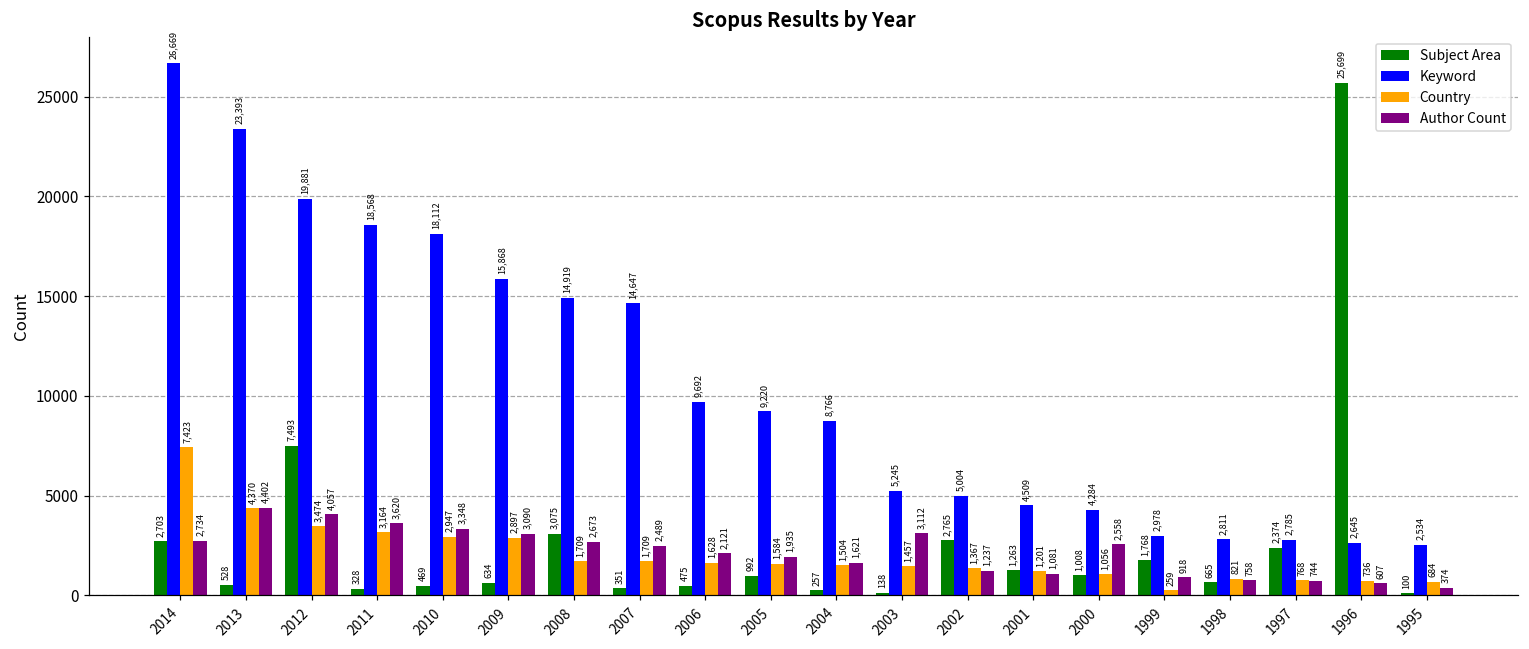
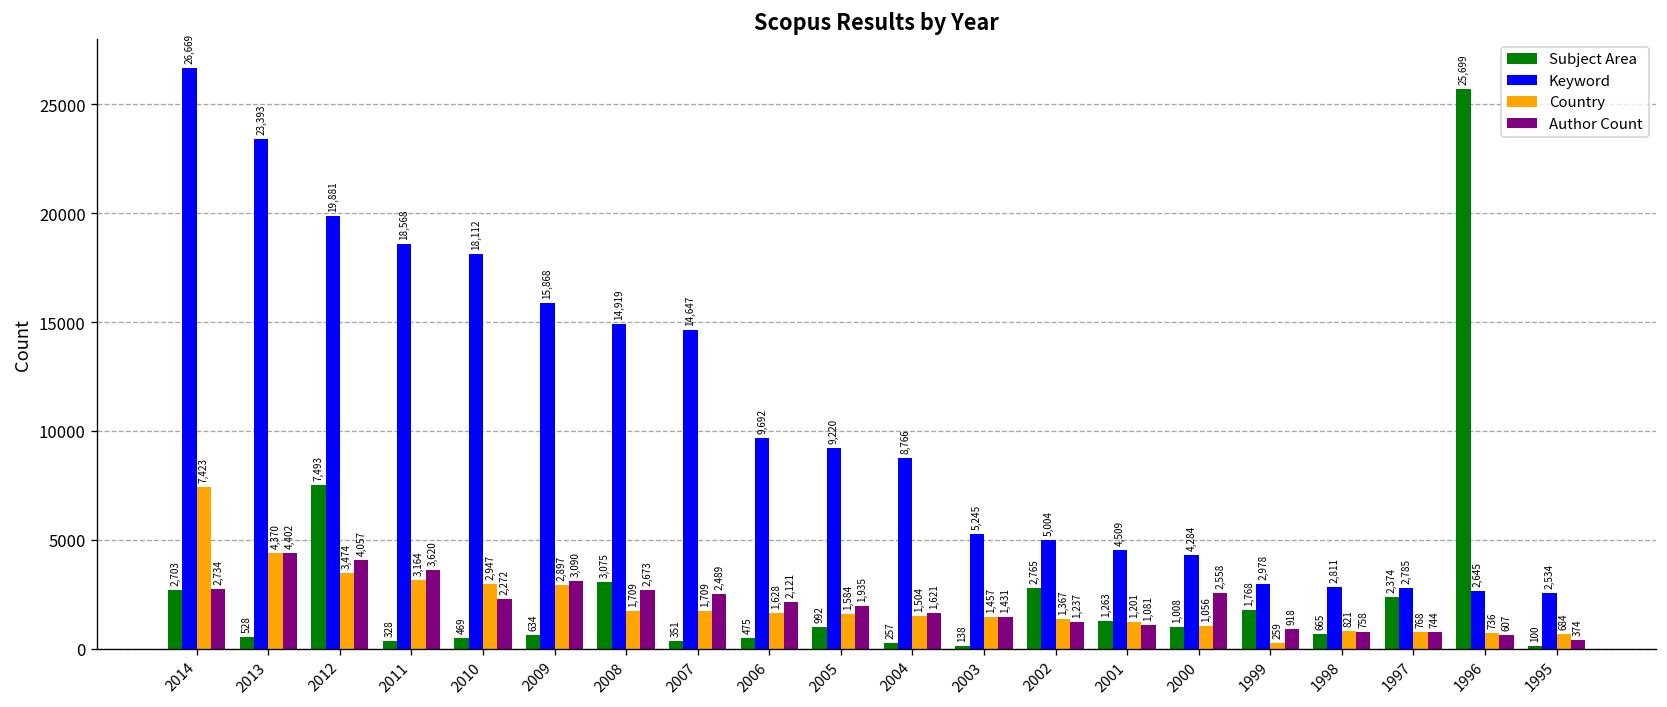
  {
    "Subject Area": {
      "2014": "2,703",
      "2013": "528",
      "2012": "7,493",
      "2011": "328",
      "2010": "469",
      "2009": "634",
      "2008": "3,075",
      "2007": "351",
      "2006": "475",
      "2005": "992",
      "2004": "257",
      "2003": "138",
      "2002": "2,765",
      "2001": "1,263",
      "2000": "1,008",
      "1999": "1,768",
      "1998": "665",
      "1997": "2,374",
      "1996": "25,699",
      "1995": "100"
    },
    "Keyword": {
      "2014": "26,669",
      "2013": "23,393",
      "2012": "19,881",
      "2011": "18,568",
      "2010": "18,112",
      "2009": "15,868",
      "2008": "14,919",
      "2007": "14,647",
      "2006": "9,692",
      "2005": "9,220",
      "2004": "8,766",
      "2003": "5,245",
      "2002": "5,004",
      "2001": "4,509",
      "2000": "4,284",
      "1999": "2,978",
      "1998": "2,811",
      "1997": "2,785",
      "1996": "2,645",
      "1995": "2,534"
    },
    "Country": {
      "2014": "7,423",
      "2013": "4,370",
      "2012": "3,474",
      "2011": "3,164",
      "2010": "2,947",
      "2009": "2,897",
      "2008": "1,709",
      "2007": "1,709",
      "2006": "1,628",
      "2005": "1,584",
      "2004": "1,504",
      "2003": "1,457",
      "2002": "1,367",
      "2001": "1,201",
      "2000": "1,056",
      "1999": "259",
      "1998": "821",
      "1997": "768",
      "1996": "736",
      "1995": "684"
    },
    "Author Count": {
      "2014": "2,734",
      "2013": "4,402",
      "2012": "4,057",
      "2011": "3,620",
-     "2010": "3,348",
+     "2010": "2,272",
      "2009": "3,090",
      "2008": "2,673",
      "2007": "2,489",
      "2006": "2,121",
      "2005": "1,935",
      "2004": "1,621",
-     "2003": "3,112",
+     "2003": "1,431",
      "2002": "1,237",
      "2001": "1,081",
      "2000": "2,558",
      "1999": "918",
      "1998": "758",
      "1997": "744",
      "1996": "607",
      "1995": "374"
    }
  }
